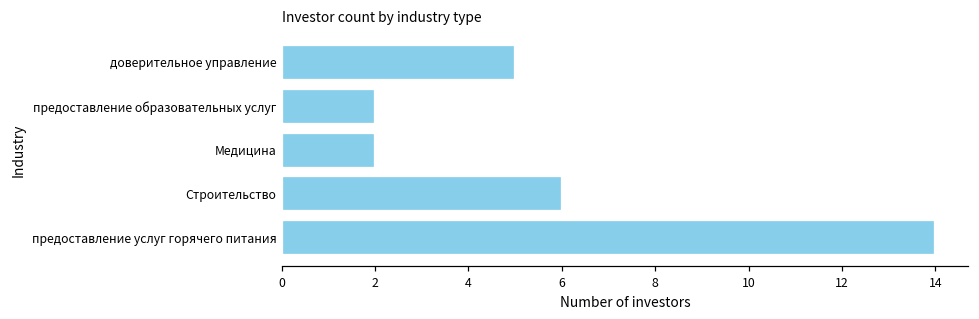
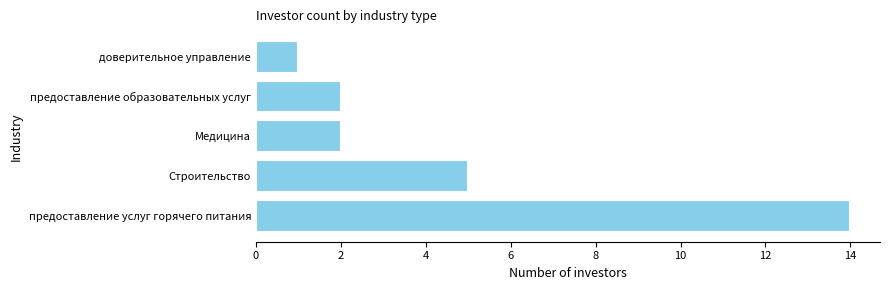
  {
-   "доверительное управление": 5,
+   "доверительное управление": 1,
    "предоставление образовательных услуг": 2,
    "Медицина": 2,
-   "Строительство": 6,
+   "Строительство": 5,
    "предоставление услуг горячего питания": 14
  }
